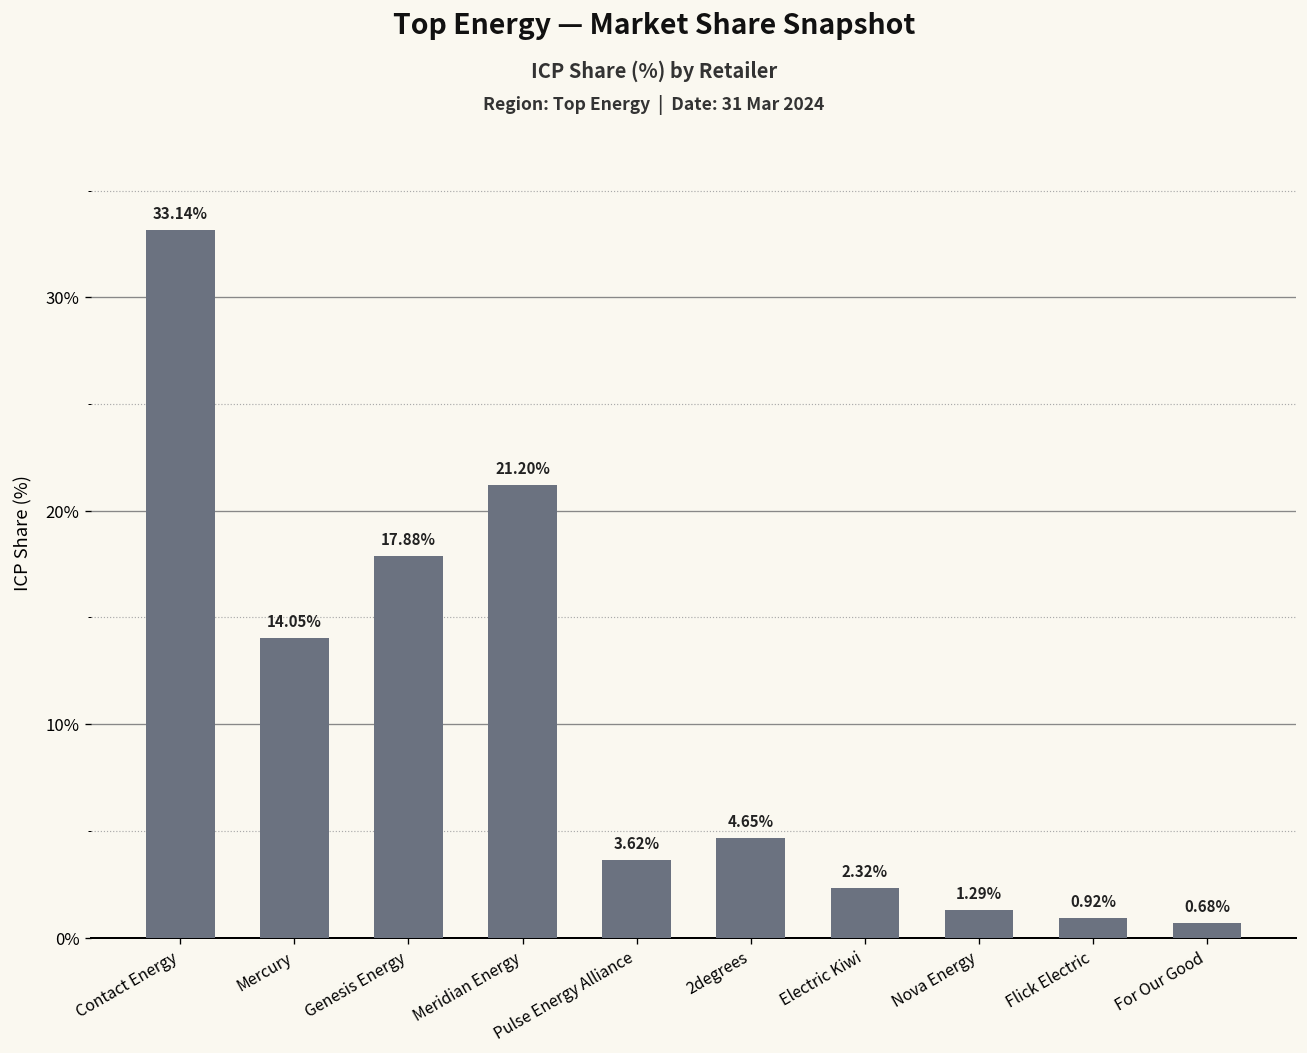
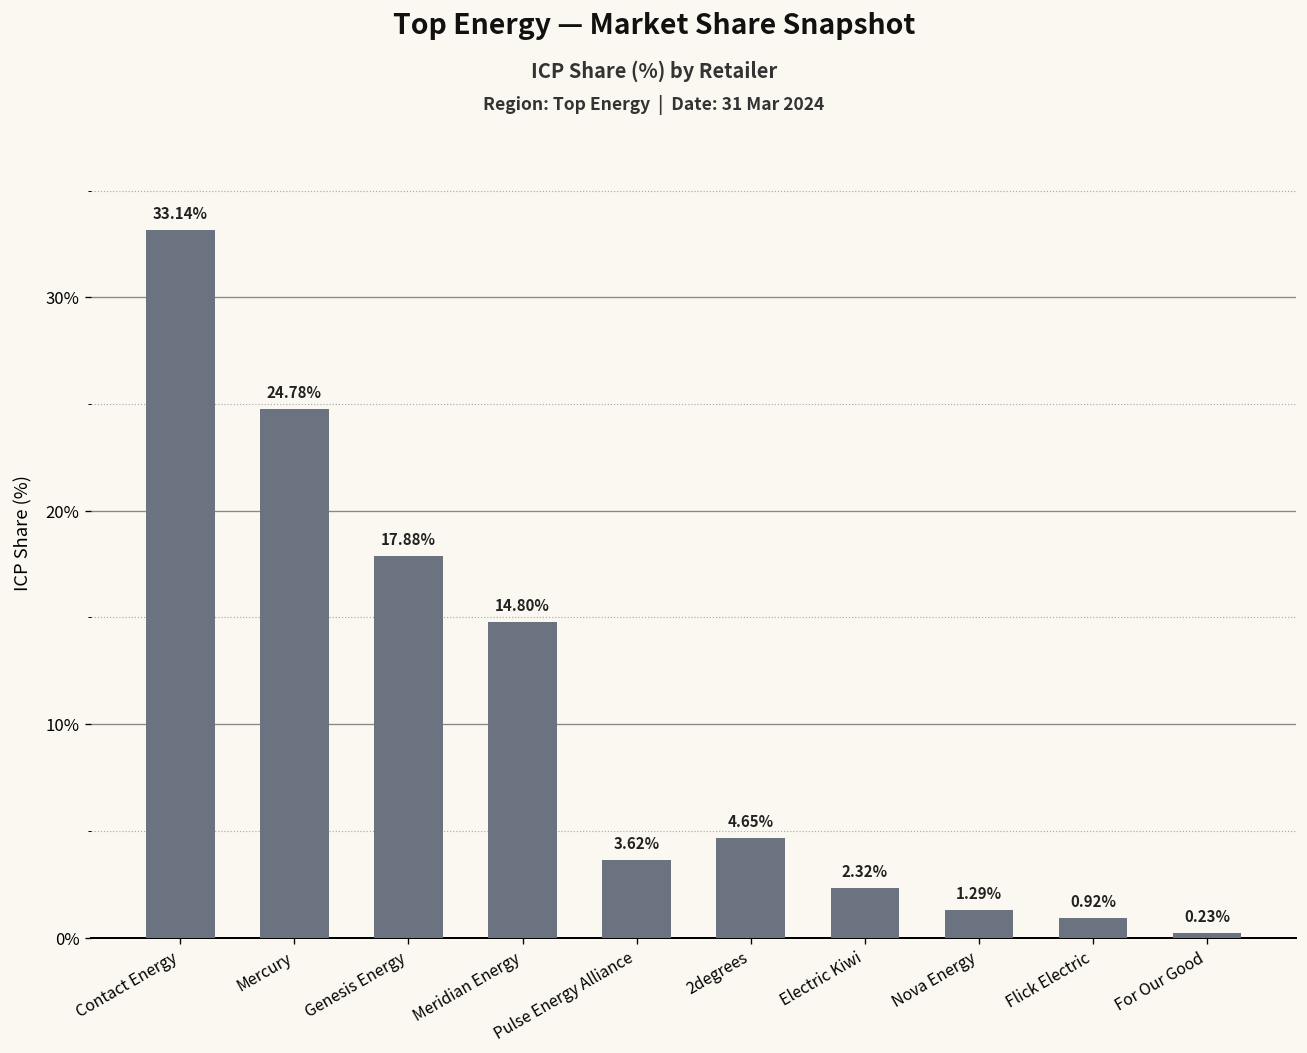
  {
    "Contact Energy": "33.14%",
-   "Mercury": "14.05%",
+   "Mercury": "24.78%",
    "Genesis Energy": "17.88%",
-   "Meridian Energy": "21.20%",
+   "Meridian Energy": "14.80%",
    "Pulse Energy Alliance": "3.62%",
    "2degrees": "4.65%",
    "Electric Kiwi": "2.32%",
    "Nova Energy": "1.29%",
    "Flick Electric": "0.92%",
-   "For Our Good": "0.68%"
+   "For Our Good": "0.23%"
  }
